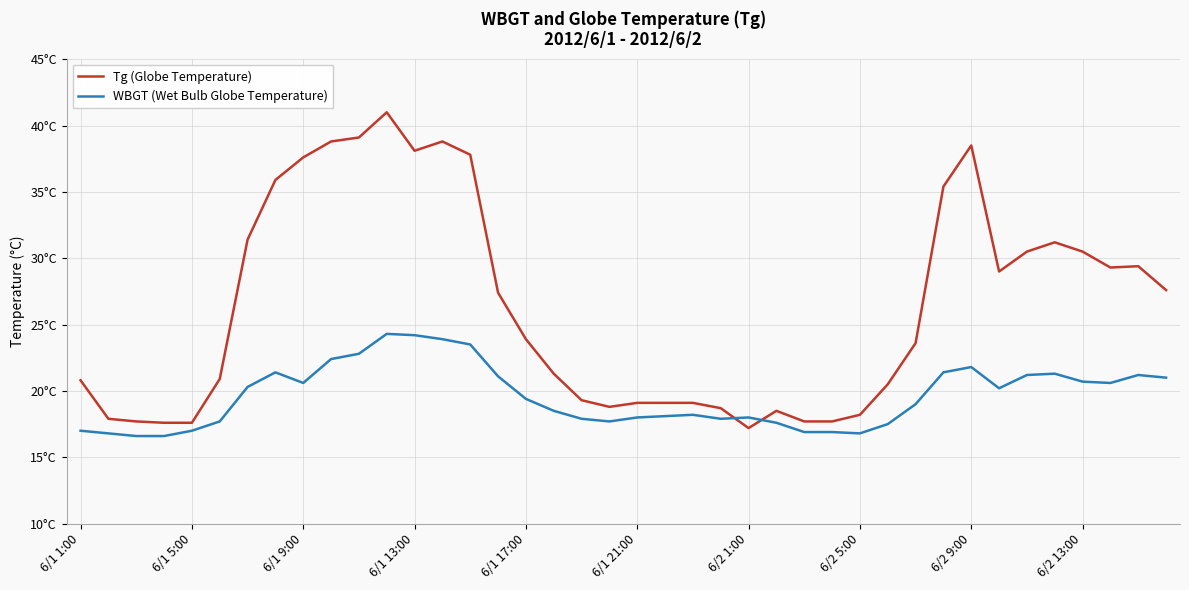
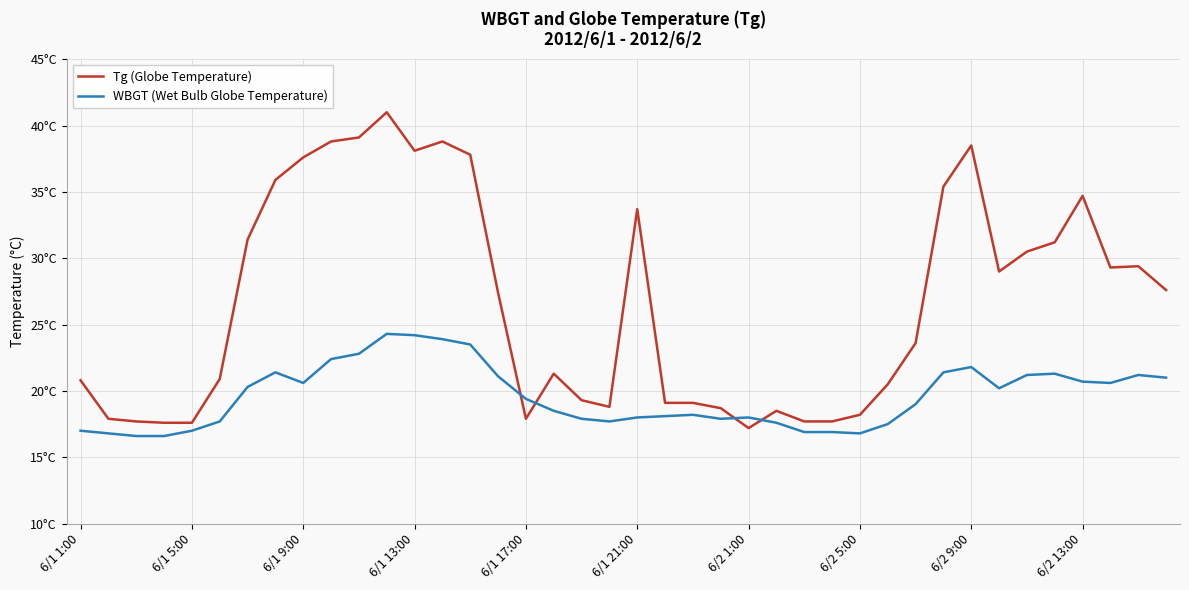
  {
    "Tg (Globe Temperature)": {
      "6/1 1:00": "20.8°C",
      "6/1 5:00": "17.6°C",
      "6/1 9:00": "37.6°C",
      "6/1 13:00": "38.1°C",
-     "6/1 17:00": "23.9°C",
-     "6/1 21:00": "19.1°C",
+     "6/1 17:00": "17.9°C",
+     "6/1 21:00": "33.7°C",
      "6/2 1:00": "17.2°C",
      "6/2 5:00": "18.2°C",
      "6/2 9:00": "38.5°C",
-     "6/2 13:00": "30.5°C"
+     "6/2 13:00": "34.7°C"
    },
    "WBGT (Wet Bulb Globe Temperature)": {
      "6/1 1:00": "17.0°C",
      "6/1 5:00": "17.0°C",
      "6/1 9:00": "20.6°C",
      "6/1 13:00": "24.2°C",
      "6/1 17:00": "19.4°C",
      "6/1 21:00": "18.0°C",
      "6/2 1:00": "18.0°C",
      "6/2 5:00": "16.8°C",
      "6/2 9:00": "21.8°C",
      "6/2 13:00": "20.7°C"
    }
  }
